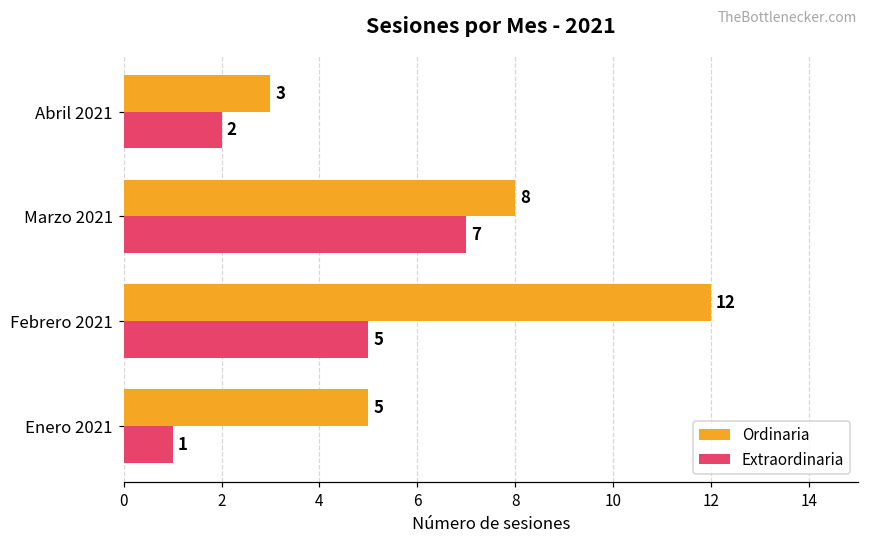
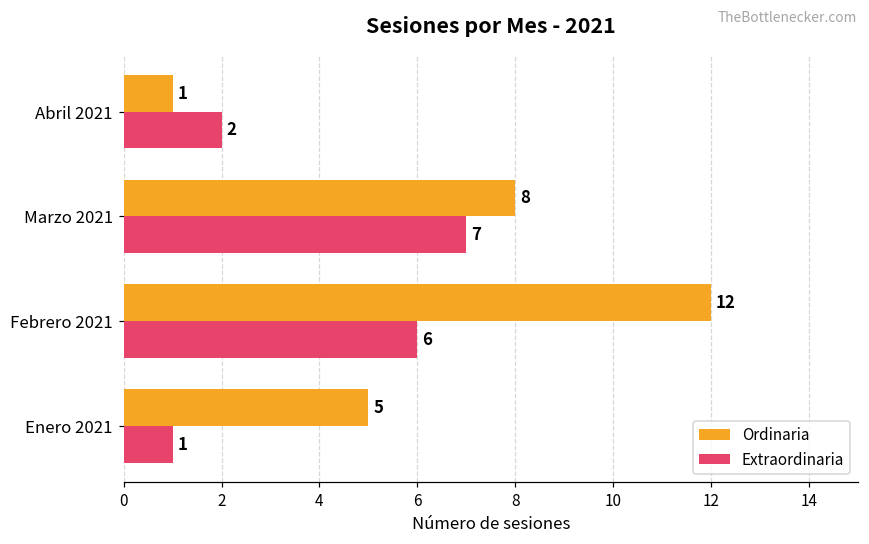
  {
    "Ordinaria": {
-     "Abril 2021": 3,
+     "Abril 2021": 1,
      "Marzo 2021": 8,
      "Febrero 2021": 12,
      "Enero 2021": 5
    },
    "Extraordinaria": {
      "Abril 2021": 2,
      "Marzo 2021": 7,
-     "Febrero 2021": 5,
+     "Febrero 2021": 6,
      "Enero 2021": 1
    }
  }
